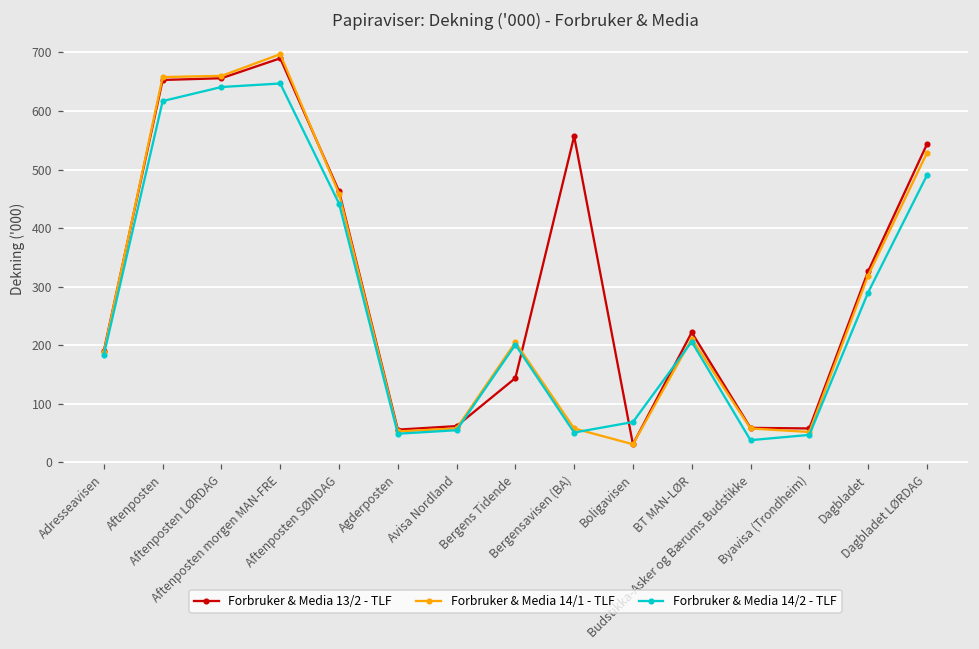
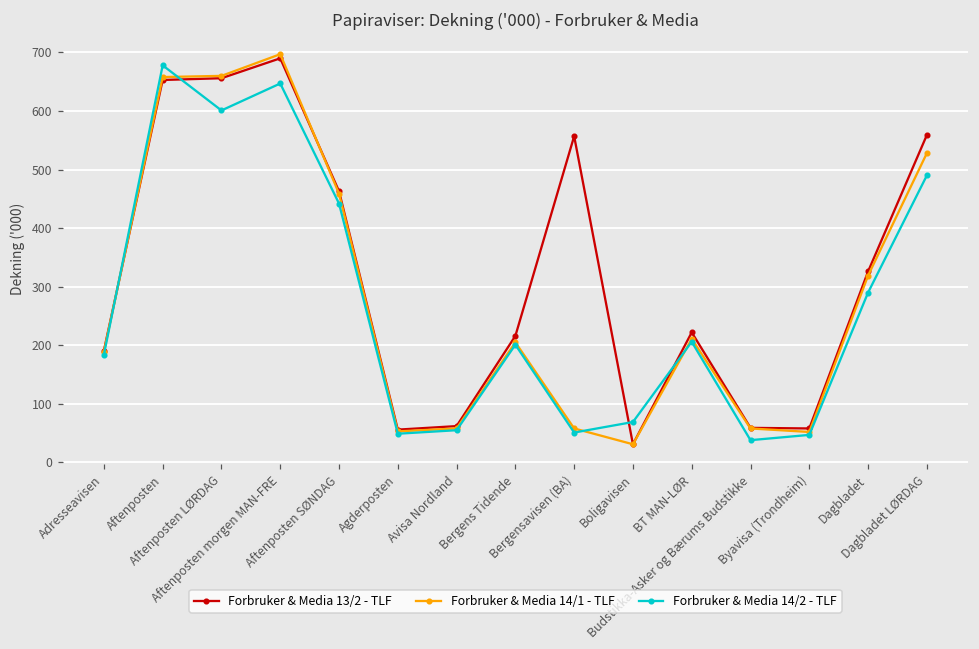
  {
    "Forbruker & Media 13/2 - TLF": {
      "Aftenposten": 650,
      "Aftenposten morgen MAN-FRE": 690,
-     "Bergens Tidende": 140,
+     "Bergens Tidende": 220,
      "Bergensavisen (BA)": 560,
      "BT MAN-LØR": 220,
      "Byavisa (Trondheim)": 60,
      "Dagbladet": 330,
-     "Dagbladet LØRDAG": 540
+     "Dagbladet LØRDAG": 560
    },
    "Forbruker & Media 14/1 - TLF": {
      "Aftenposten": 660,
      "Aftenposten morgen MAN-FRE": 700,
      "Bergensavisen (BA)": 60,
      "BT MAN-LØR": 210,
      "Byavisa (Trondheim)": 50,
      "Dagbladet": 320,
      "Dagbladet LØRDAG": 530
    },
    "Forbruker & Media 14/2 - TLF": {
      "Adresseavisen": 180,
-     "Aftenposten": 620,
-     "Aftenposten LØRDAG": 640,
+     "Aftenposten": 680,
+     "Aftenposten LØRDAG": 600,
      "Aftenposten morgen MAN-FRE": 650,
      "Aftenposten SØNDAG": 440,
      "Bergensavisen (BA)": 50,
      "Boligavisen": 70,
      "BT MAN-LØR": 210,
      "Budstikka-Asker og Bærums Budstikke": 40,
      "Byavisa (Trondheim)": 50,
      "Dagbladet": 290,
      "Dagbladet LØRDAG": 490
    }
  }
